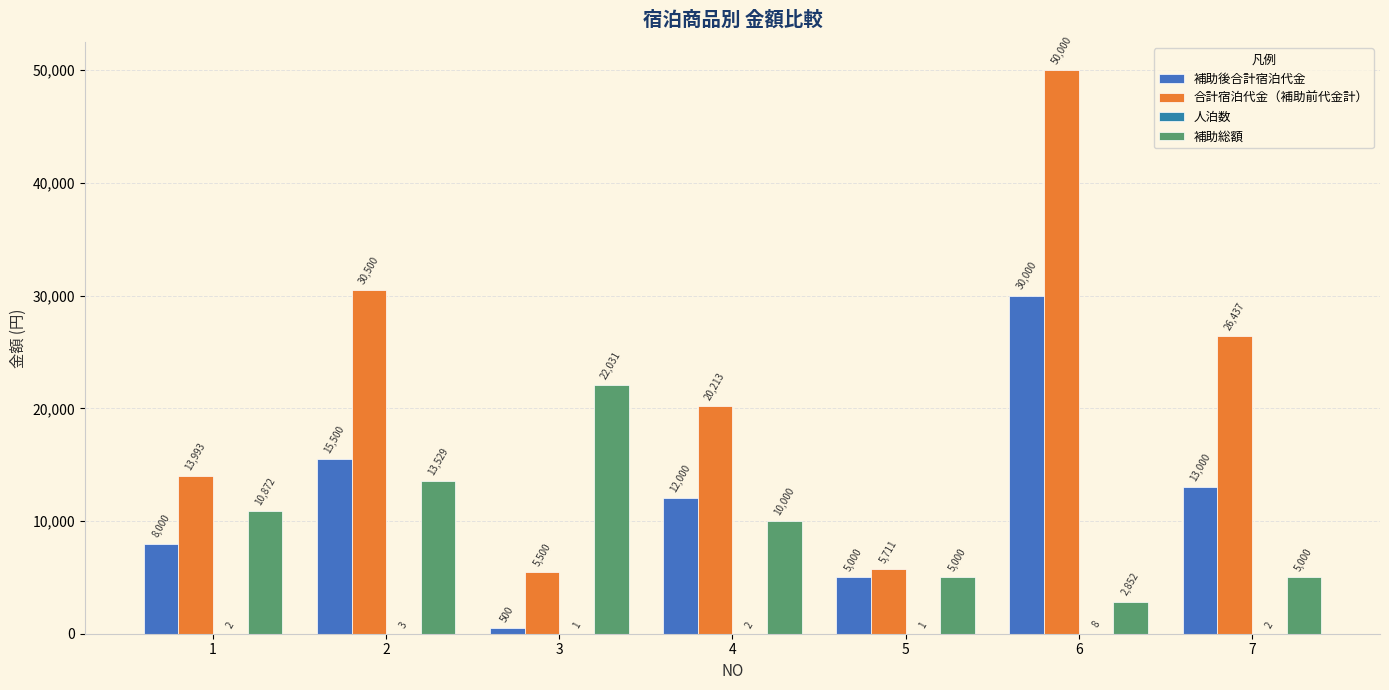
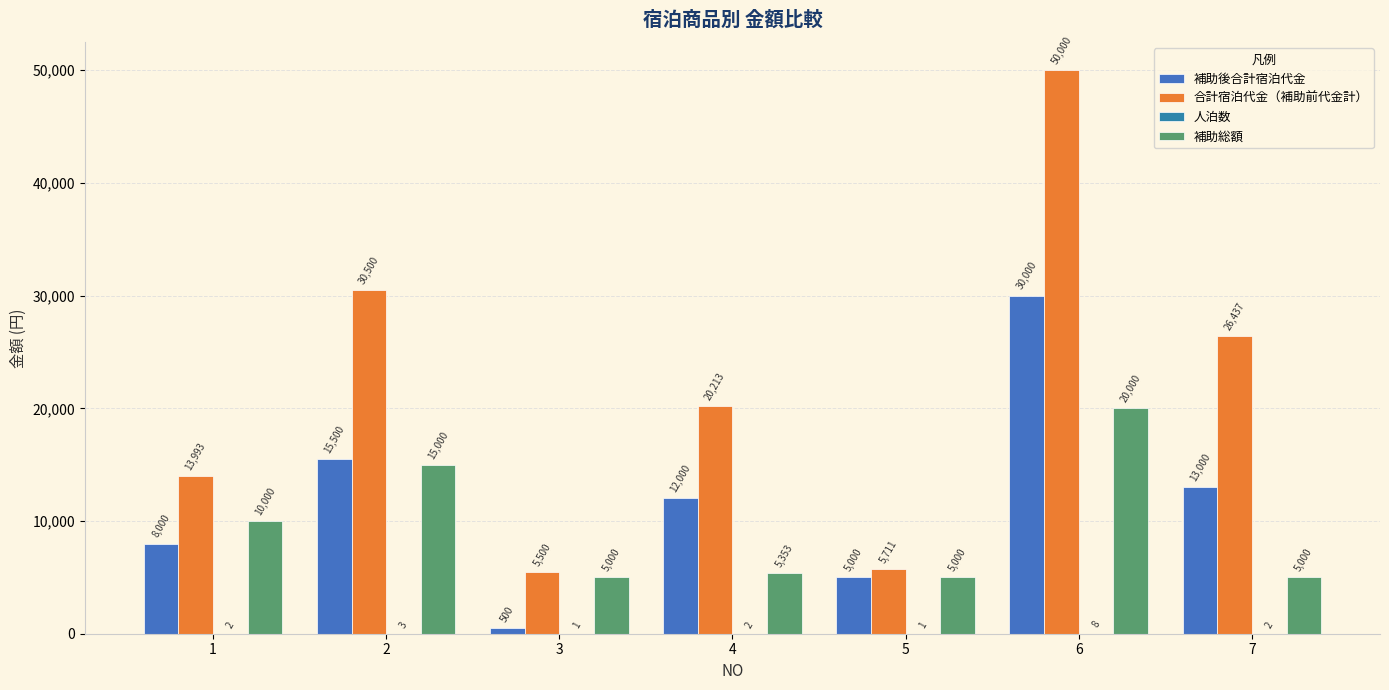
  {
    "合計宿泊代金（補助前代金計）": {
      "1": "13,993",
      "2": "30,500",
      "3": "5,500",
      "4": "20,213",
      "5": "5,711",
      "6": "50,000",
      "7": "26,437"
    },
    "補助総額": {
-     "1": "10,872",
-     "2": "13,529",
-     "3": "22,031",
-     "4": "10,000",
+     "1": "10,000",
+     "2": "15,000",
+     "3": "5,000",
+     "4": "5,353",
      "5": "5,000",
-     "6": "2,852",
+     "6": "20,000",
      "7": "5,000"
    }
  }
